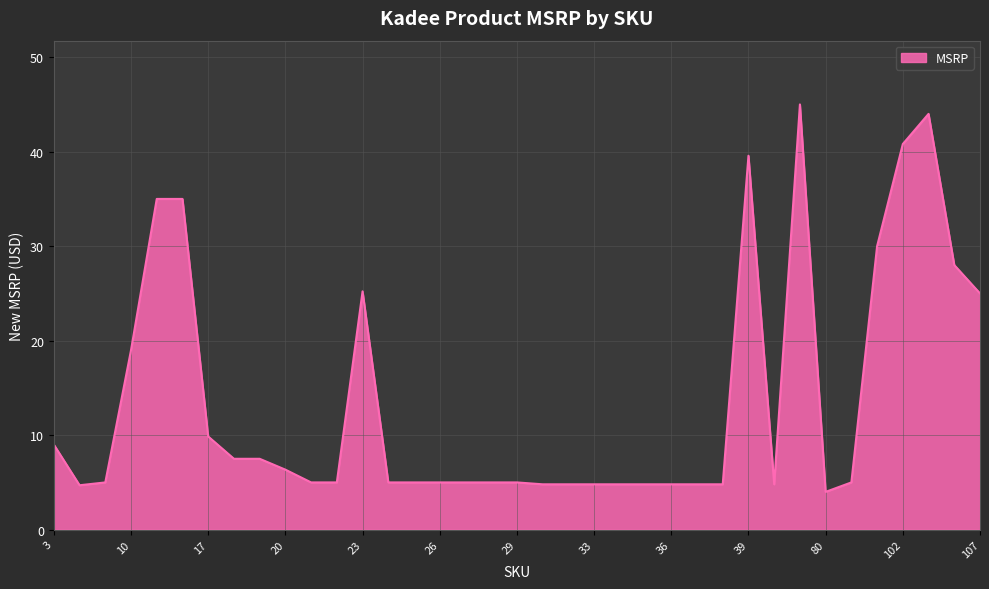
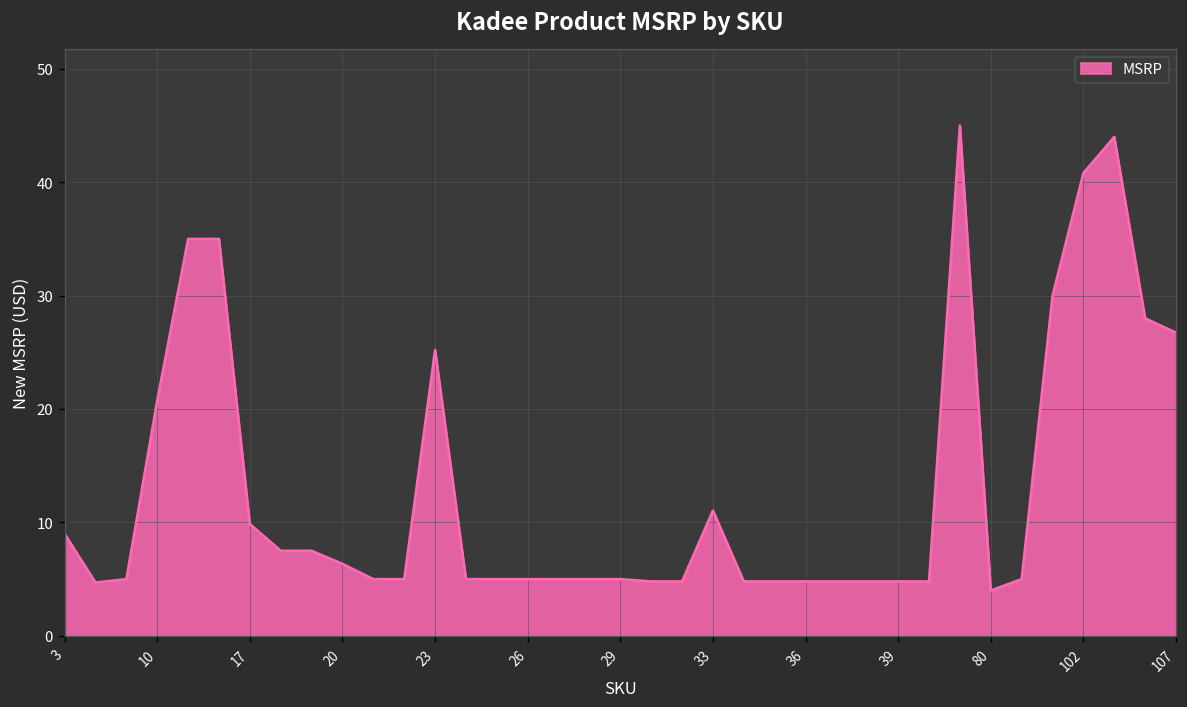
  {
    "3": 9,
-   "10": 19,
+   "10": 21,
    "17": 10,
    "20": 6,
    "23": 25,
    "26": 5,
    "29": 5,
-   "33": 5,
+   "33": 11,
    "36": 5,
-   "39": 40,
+   "39": 5,
    "80": 4,
    "102": 41,
-   "107": 25
+   "107": 27
  }
